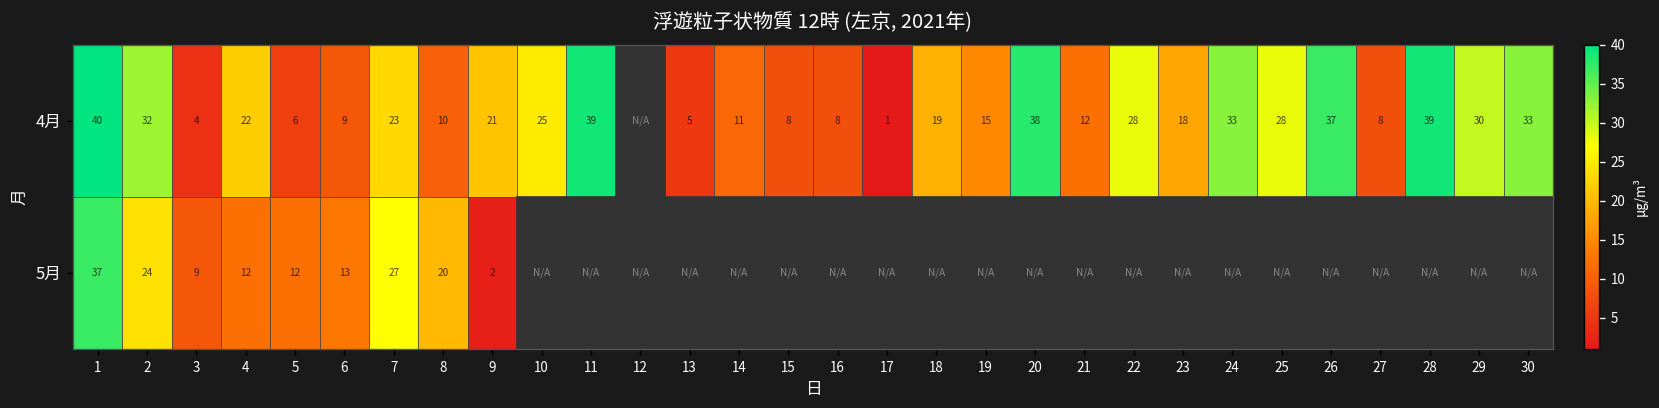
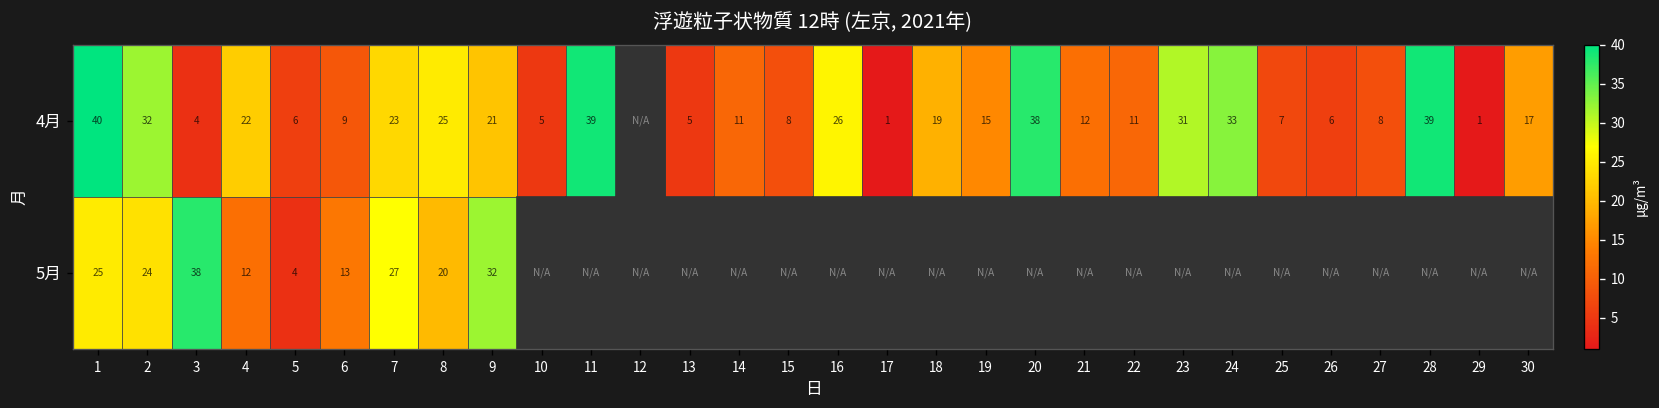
  {
    "4月": {
      "1": 40,
      "2": 32,
      "3": 4,
      "4": 22,
      "5": 6,
      "6": 9,
      "7": 23,
-     "8": 10,
+     "8": 25,
      "9": 21,
-     "10": 25,
+     "10": 5,
      "11": 39,
      "13": 5,
      "14": 11,
      "15": 8,
-     "16": 8,
+     "16": 26,
      "17": 1,
      "18": 19,
      "19": 15,
      "20": 38,
      "21": 12,
-     "22": 28,
-     "23": 18,
+     "22": 11,
+     "23": 31,
      "24": 33,
-     "25": 28,
-     "26": 37,
+     "25": 7,
+     "26": 6,
      "27": 8,
      "28": 39,
-     "29": 30,
-     "30": 33
+     "29": 1,
+     "30": 17
    },
    "5月": {
-     "1": 37,
+     "1": 25,
      "2": 24,
-     "3": 9,
+     "3": 38,
      "4": 12,
-     "5": 12,
+     "5": 4,
      "6": 13,
      "7": 27,
      "8": 20,
-     "9": 2
+     "9": 32
    }
  }
